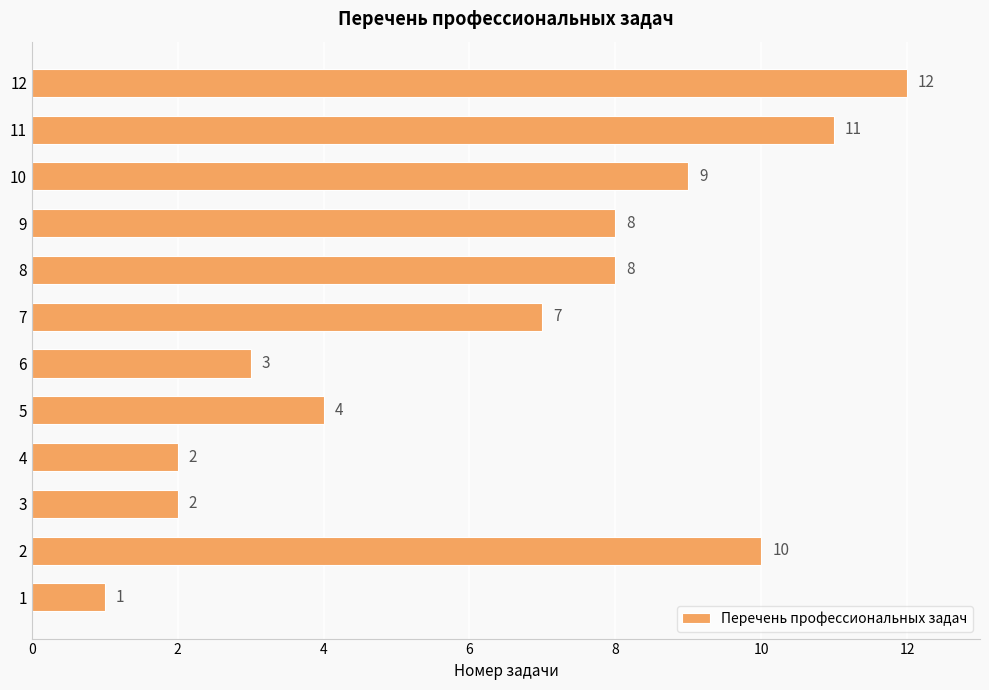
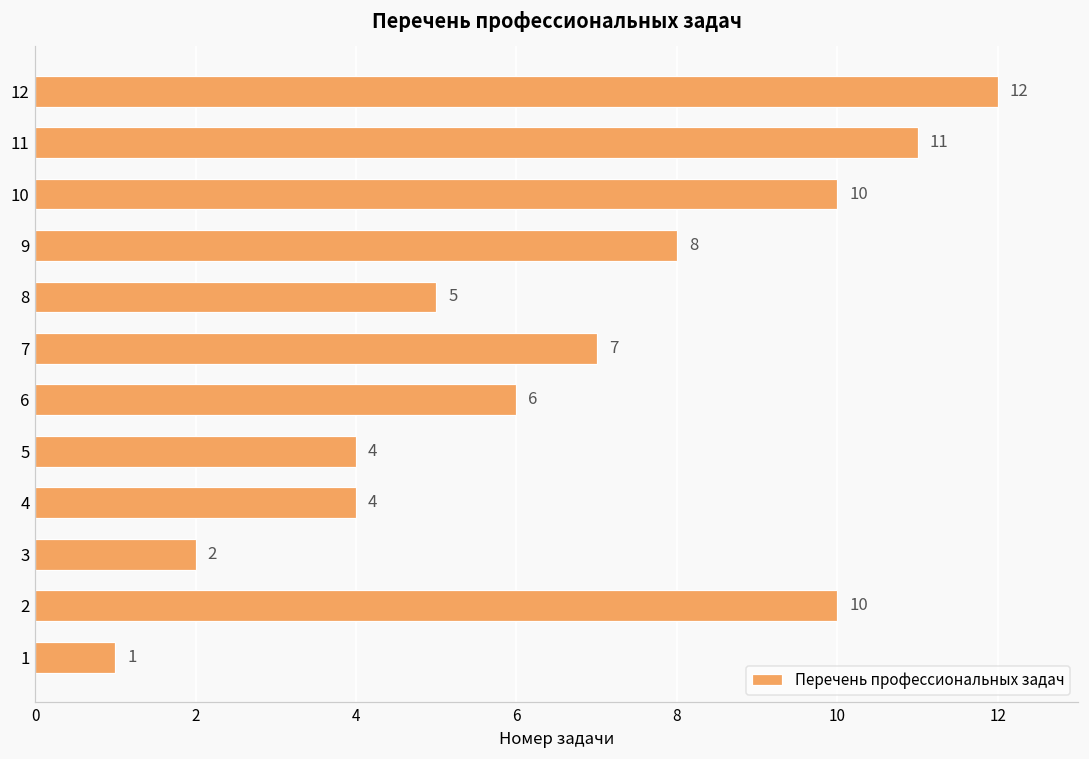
  {
    "12": 12,
    "11": 11,
-   "10": 9,
+   "10": 10,
    "9": 8,
-   "8": 8,
+   "8": 5,
    "7": 7,
-   "6": 3,
+   "6": 6,
    "5": 4,
-   "4": 2,
+   "4": 4,
    "3": 2,
    "2": 10,
    "1": 1
  }
